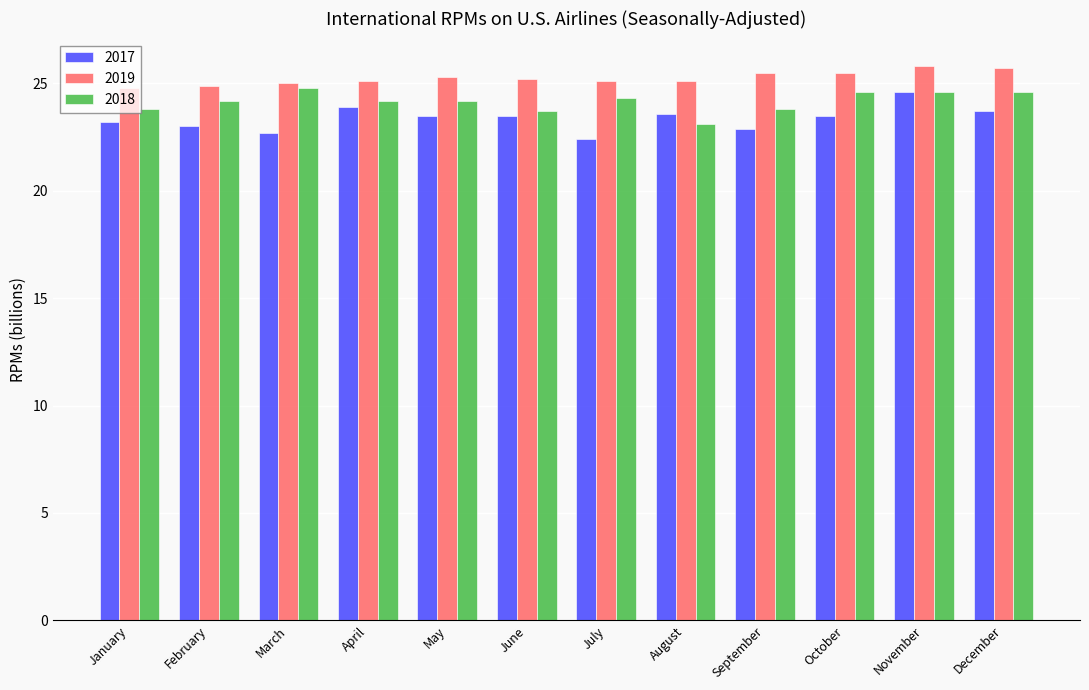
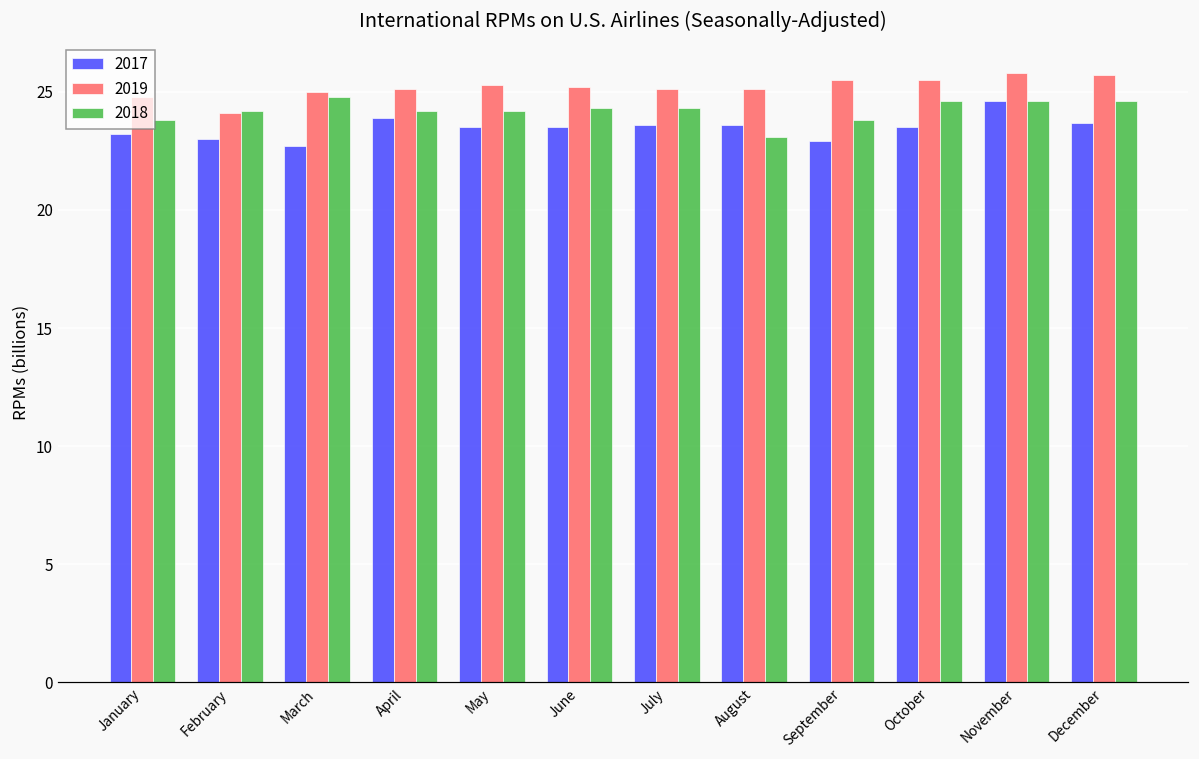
  {
    "2017": {
      "January": 23.2,
      "February": 23.0,
      "March": 22.7,
      "April": 23.9,
      "May": 23.5,
      "June": 23.5,
-     "July": 22.4,
+     "July": 23.6,
      "August": 23.6,
      "September": 22.9,
      "October": 23.5,
      "November": 24.6,
      "December": 23.7
    },
    "2019": {
-     "February": 24.9,
+     "February": 24.1,
      "March": 25.0,
      "April": 25.1,
      "May": 25.3,
      "June": 25.2,
      "July": 25.1,
      "August": 25.1,
      "September": 25.5,
      "October": 25.5,
      "November": 25.8,
      "December": 25.7
    },
    "2018": {
      "January": 23.8,
      "February": 24.2,
      "March": 24.8,
      "April": 24.2,
      "May": 24.2,
-     "June": 23.7,
+     "June": 24.3,
      "July": 24.3,
      "August": 23.1,
      "September": 23.8,
      "October": 24.6,
      "November": 24.6,
      "December": 24.6
    }
  }
